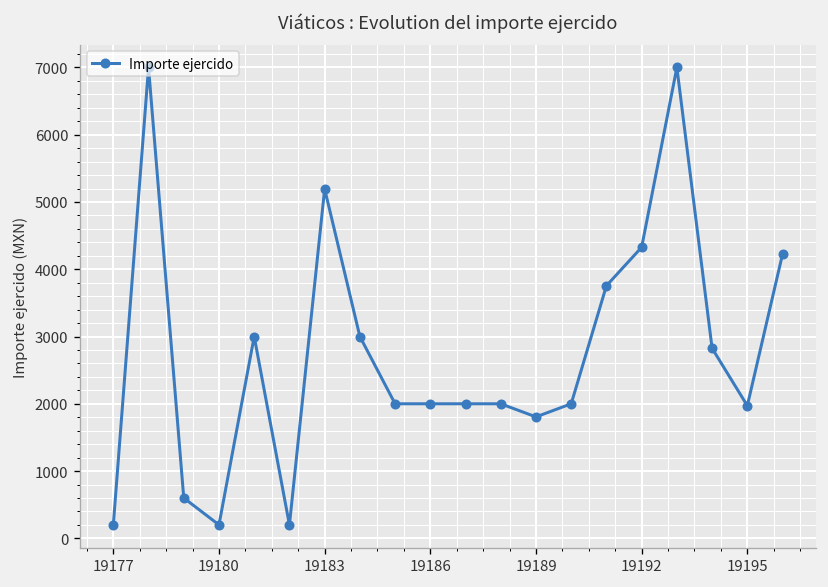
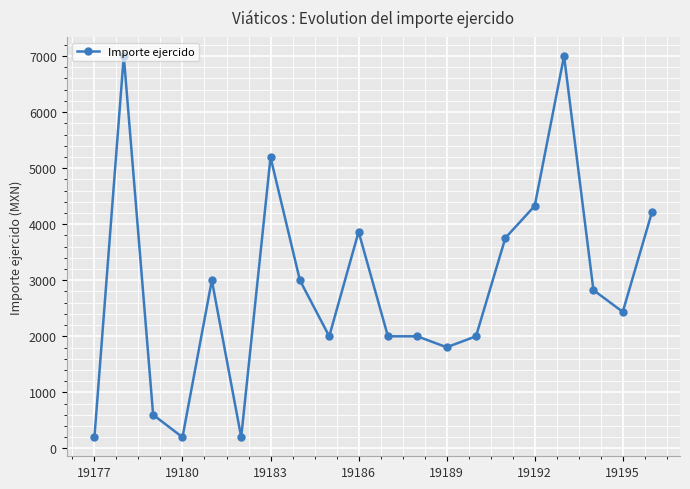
  {
    "19177": 200,
    "19180": 200,
    "19183": 5200,
-   "19186": 2000,
+   "19186": 3900,
    "19189": 1800,
    "19192": 4300,
-   "19195": 2000
+   "19195": 2400
  }
